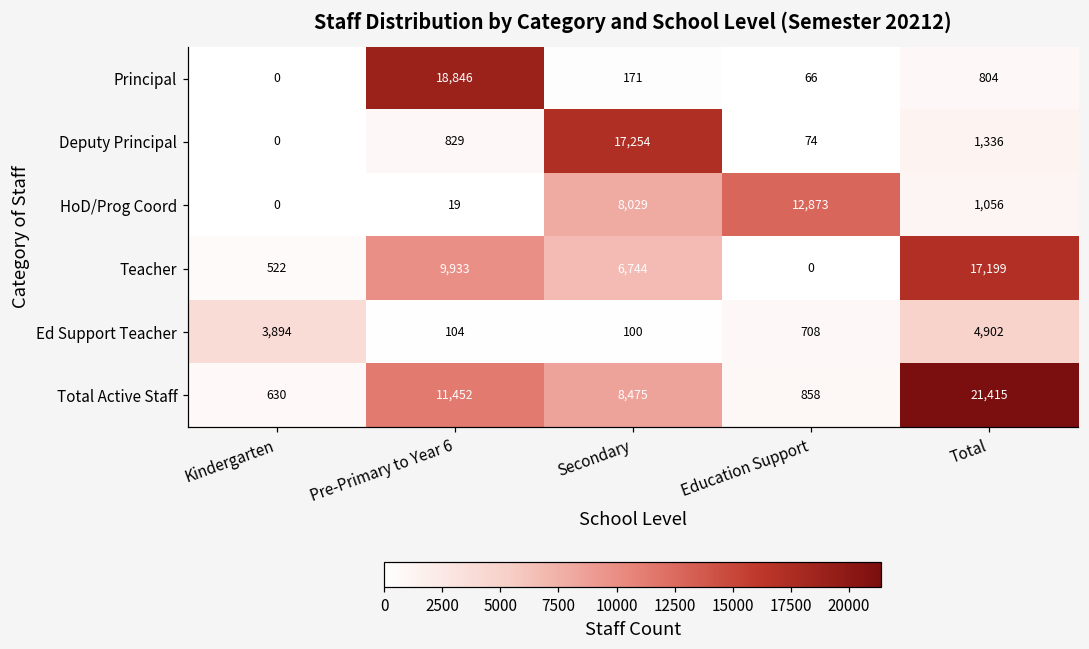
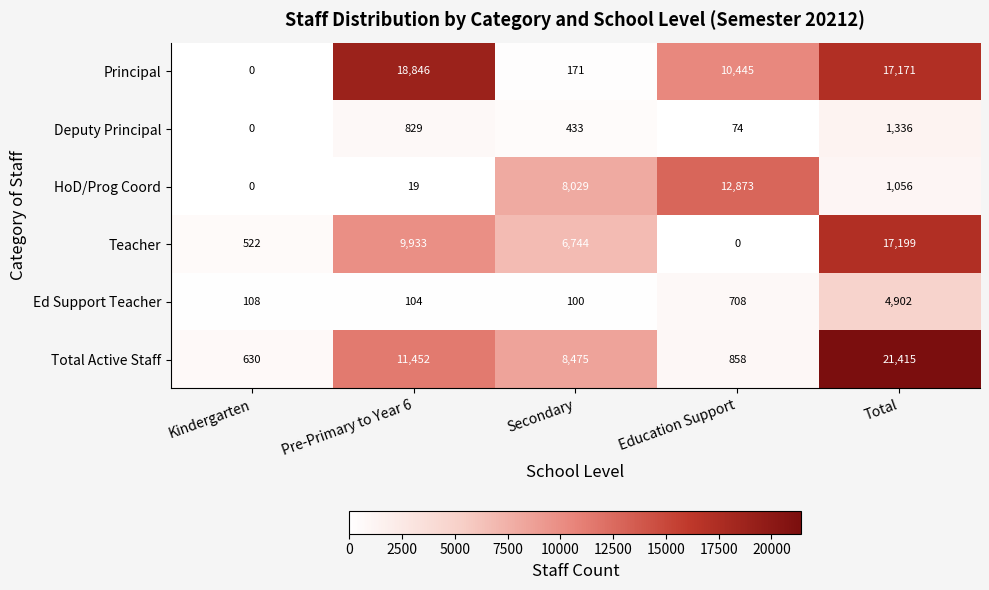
  {
    "Principal": {
      "Kindergarten": "0",
      "Pre-Primary to Year 6": "18,846",
      "Secondary": "171",
-     "Education Support": "66",
-     "Total": "804"
+     "Education Support": "10,445",
+     "Total": "17,171"
    },
    "Deputy Principal": {
      "Kindergarten": "0",
      "Pre-Primary to Year 6": "829",
-     "Secondary": "17,254",
+     "Secondary": "433",
      "Education Support": "74",
      "Total": "1,336"
    },
    "HoD/Prog Coord": {
      "Kindergarten": "0",
      "Pre-Primary to Year 6": "19",
      "Secondary": "8,029",
      "Education Support": "12,873",
      "Total": "1,056"
    },
    "Teacher": {
      "Kindergarten": "522",
      "Pre-Primary to Year 6": "9,933",
      "Secondary": "6,744",
      "Education Support": "0",
      "Total": "17,199"
    },
    "Ed Support Teacher": {
-     "Kindergarten": "3,894",
+     "Kindergarten": "108",
      "Pre-Primary to Year 6": "104",
      "Secondary": "100",
      "Education Support": "708",
      "Total": "4,902"
    },
    "Total Active Staff": {
      "Kindergarten": "630",
      "Pre-Primary to Year 6": "11,452",
      "Secondary": "8,475",
      "Education Support": "858",
      "Total": "21,415"
    }
  }
